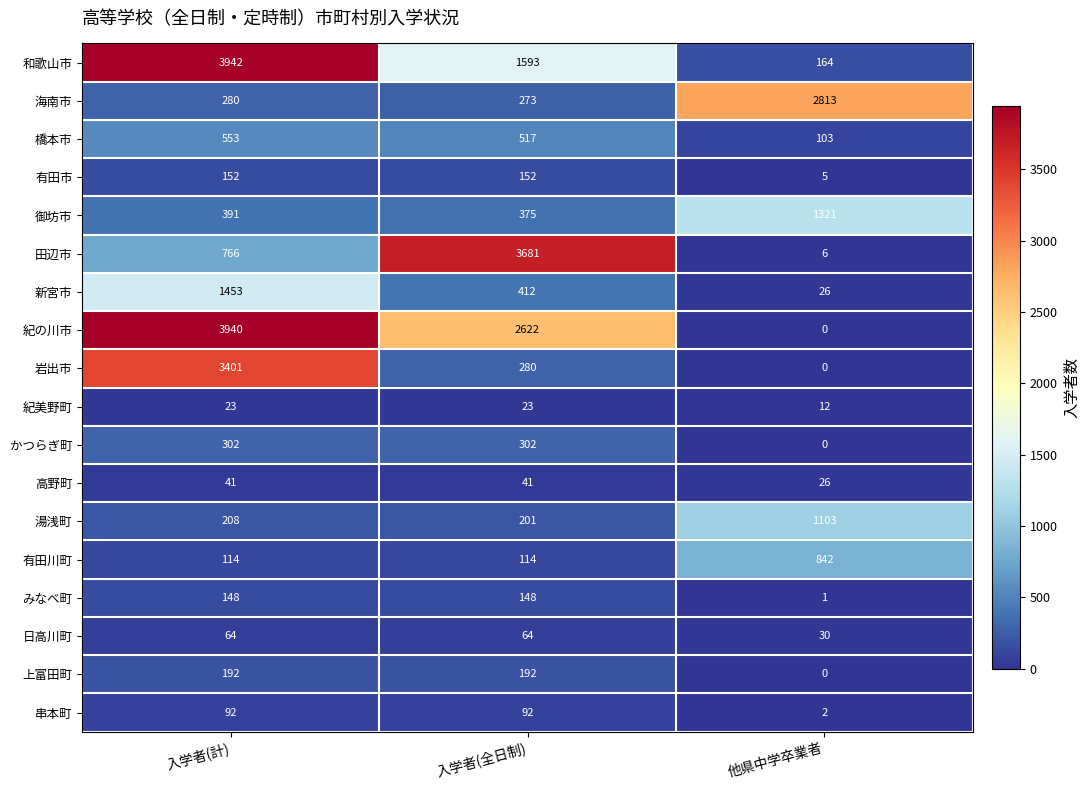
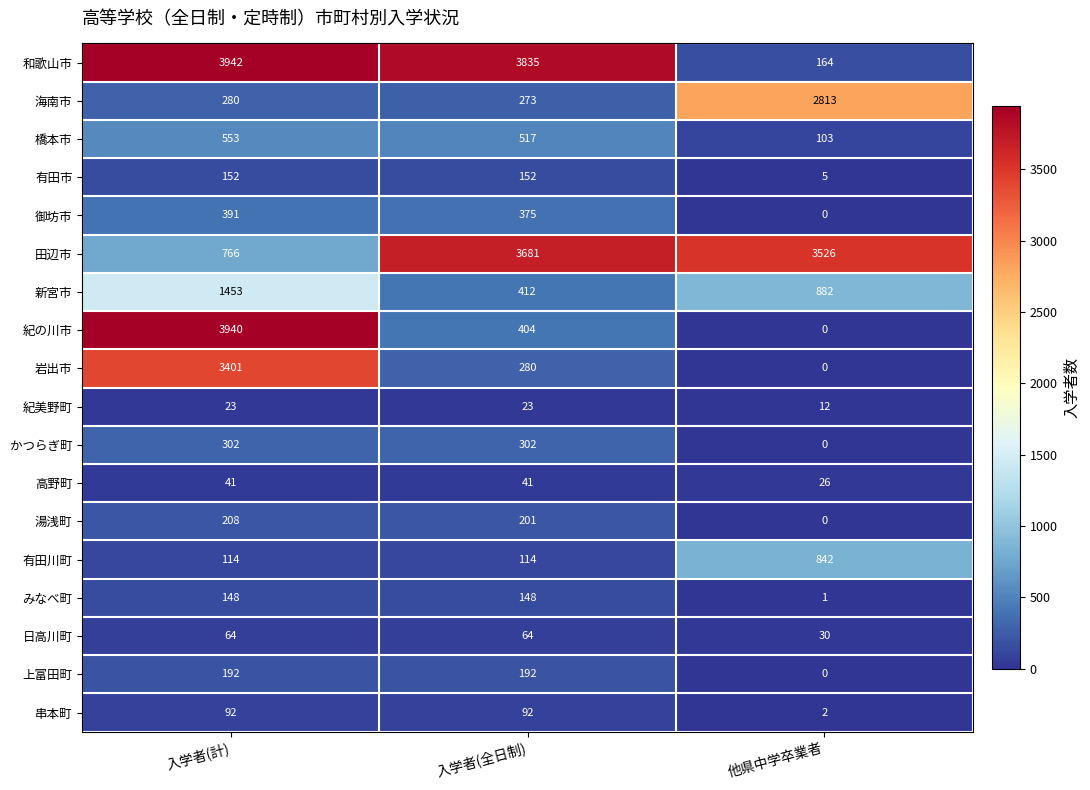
  {
    "和歌山市": {
      "入学者(計)": 3942,
-     "入学者(全日制)": 1593,
+     "入学者(全日制)": 3835,
      "他県中学卒業者": 164
    },
    "海南市": {
      "入学者(計)": 280,
      "入学者(全日制)": 273,
      "他県中学卒業者": 2813
    },
    "橋本市": {
      "入学者(計)": 553,
      "入学者(全日制)": 517,
      "他県中学卒業者": 103
    },
    "有田市": {
      "入学者(計)": 152,
      "入学者(全日制)": 152,
      "他県中学卒業者": 5
    },
    "御坊市": {
      "入学者(計)": 391,
      "入学者(全日制)": 375,
-     "他県中学卒業者": 1321
+     "他県中学卒業者": 0
    },
    "田辺市": {
      "入学者(計)": 766,
      "入学者(全日制)": 3681,
-     "他県中学卒業者": 6
+     "他県中学卒業者": 3526
    },
    "新宮市": {
      "入学者(計)": 1453,
      "入学者(全日制)": 412,
-     "他県中学卒業者": 26
+     "他県中学卒業者": 882
    },
    "紀の川市": {
      "入学者(計)": 3940,
-     "入学者(全日制)": 2622,
+     "入学者(全日制)": 404,
      "他県中学卒業者": 0
    },
    "岩出市": {
      "入学者(計)": 3401,
      "入学者(全日制)": 280,
      "他県中学卒業者": 0
    },
    "紀美野町": {
      "入学者(計)": 23,
      "入学者(全日制)": 23,
      "他県中学卒業者": 12
    },
    "かつらぎ町": {
      "入学者(計)": 302,
      "入学者(全日制)": 302,
      "他県中学卒業者": 0
    },
    "高野町": {
      "入学者(計)": 41,
      "入学者(全日制)": 41,
      "他県中学卒業者": 26
    },
    "湯浅町": {
      "入学者(計)": 208,
      "入学者(全日制)": 201,
-     "他県中学卒業者": 1103
+     "他県中学卒業者": 0
    },
    "有田川町": {
      "入学者(計)": 114,
      "入学者(全日制)": 114,
      "他県中学卒業者": 842
    },
    "みなべ町": {
      "入学者(計)": 148,
      "入学者(全日制)": 148,
      "他県中学卒業者": 1
    },
    "日高川町": {
      "入学者(計)": 64,
      "入学者(全日制)": 64,
      "他県中学卒業者": 30
    },
    "上富田町": {
      "入学者(計)": 192,
      "入学者(全日制)": 192,
      "他県中学卒業者": 0
    },
    "串本町": {
      "入学者(計)": 92,
      "入学者(全日制)": 92,
      "他県中学卒業者": 2
    }
  }
